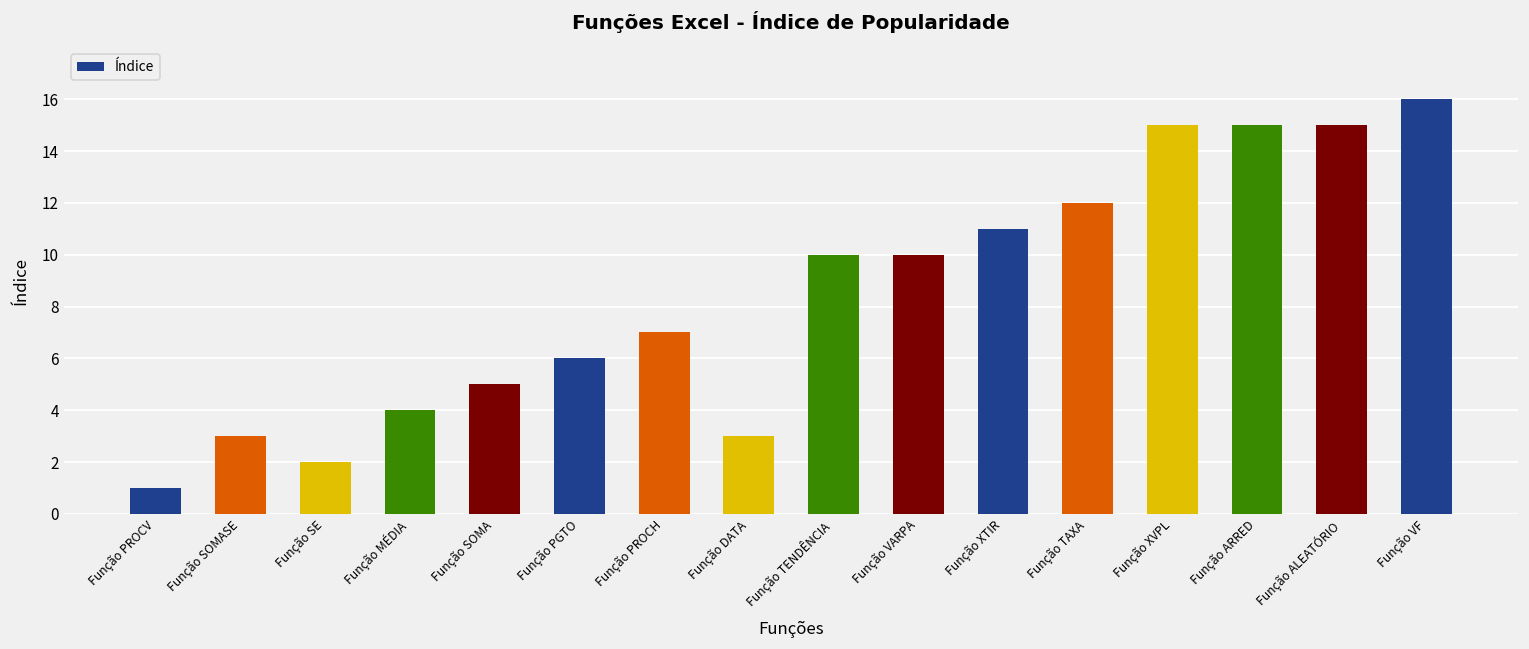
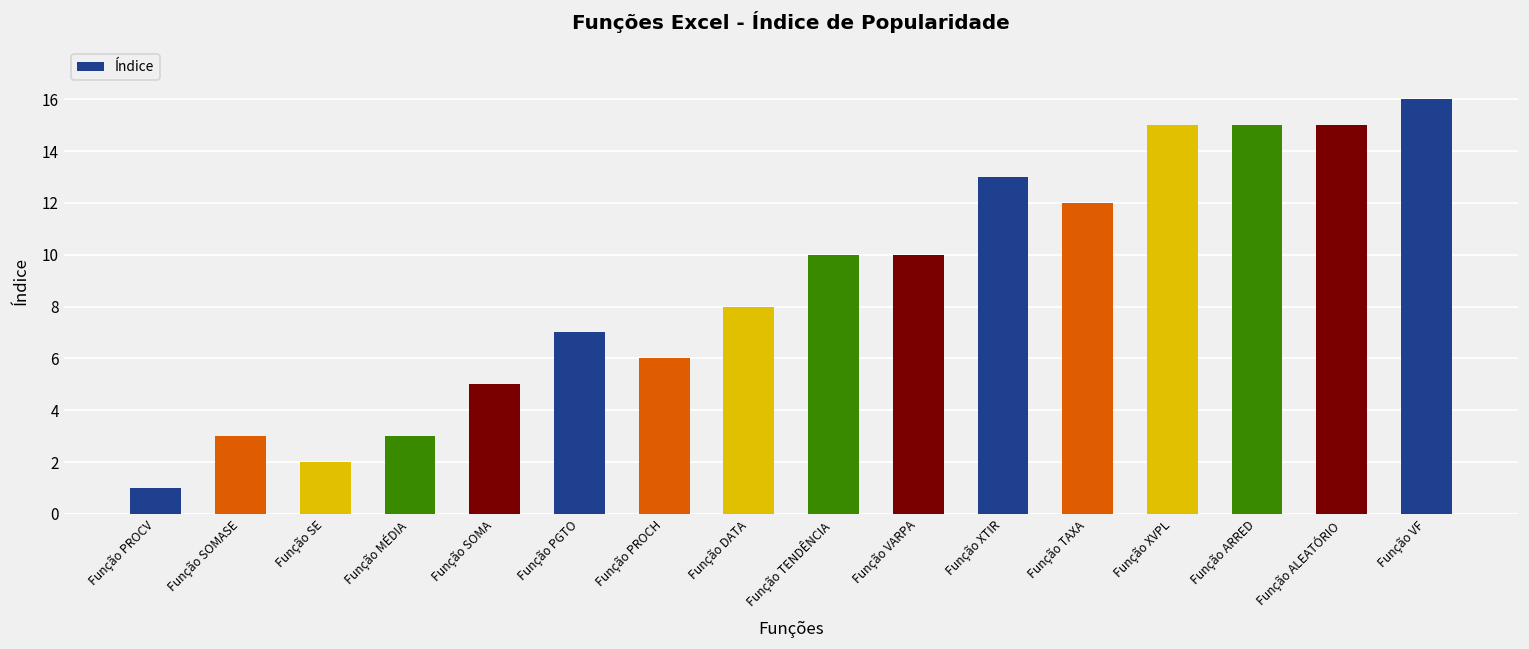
  {
    "Função PROCV": 1,
    "Função SOMASE": 3,
    "Função SE": 2,
-   "Função MÉDIA": 4,
+   "Função MÉDIA": 3,
    "Função SOMA": 5,
-   "Função PGTO": 6,
-   "Função PROCH": 7,
-   "Função DATA": 3,
+   "Função PGTO": 7,
+   "Função PROCH": 6,
+   "Função DATA": 8,
    "Função TENDÊNCIA": 10,
    "Função VARPA": 10,
-   "Função XTIR": 11,
+   "Função XTIR": 13,
    "Função TAXA": 12,
    "Função XVPL": 15,
    "Função ARRED": 15,
    "Função ALEATÓRIO": 15,
    "Função VF": 16
  }
